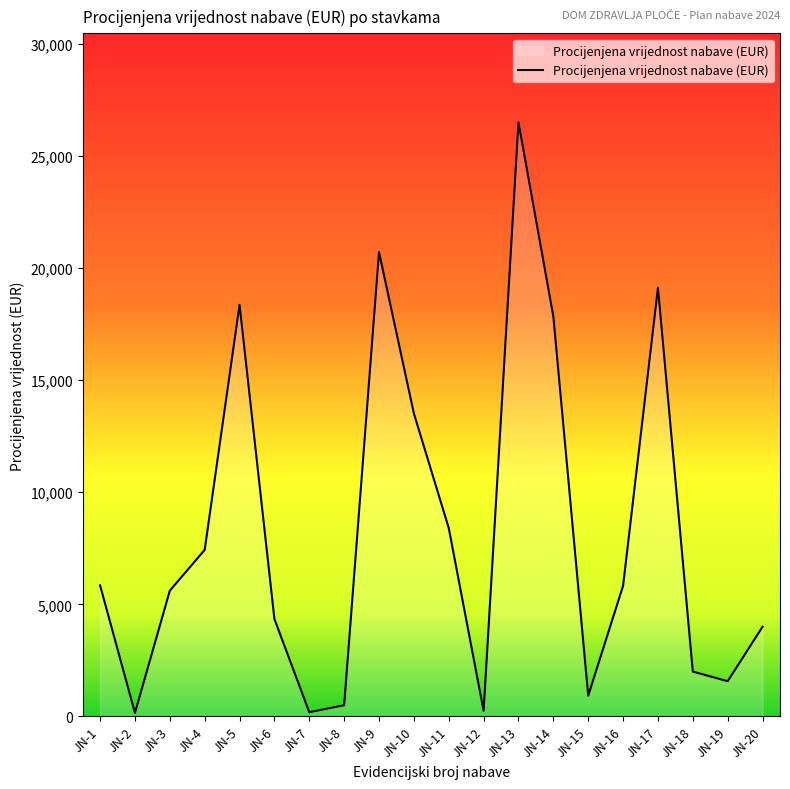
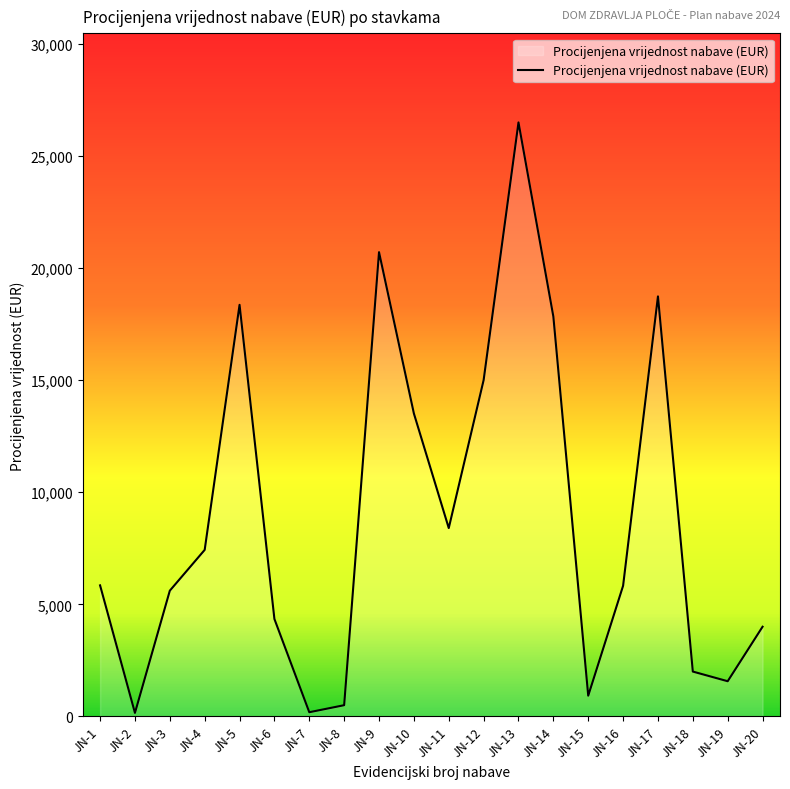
  {
    "JN-1": "5,800",
    "JN-2": "200",
    "JN-3": "5,600",
    "JN-4": "7,400",
    "JN-5": "18,400",
    "JN-6": "4,300",
    "JN-7": "200",
    "JN-8": "500",
    "JN-9": "20,700",
    "JN-10": "13,500",
    "JN-11": "8,400",
-   "JN-12": "300",
+   "JN-12": "15,000",
    "JN-13": "26,500",
    "JN-14": "17,800",
    "JN-15": "900",
    "JN-16": "5,800",
-   "JN-17": "19,100",
+   "JN-17": "18,700",
    "JN-18": "2,000",
    "JN-19": "1,600",
    "JN-20": "4,000"
  }
